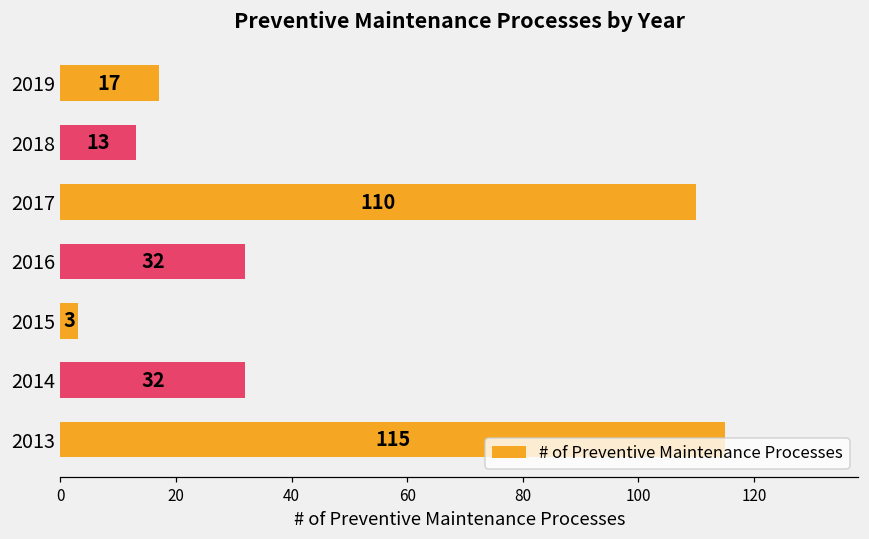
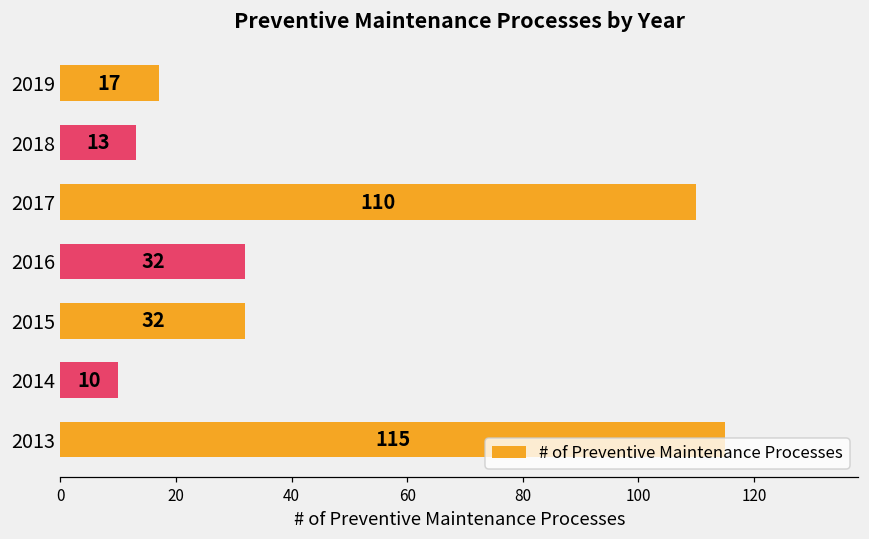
  {
    "2019": 17,
    "2018": 13,
    "2017": 110,
    "2016": 32,
-   "2015": 3,
-   "2014": 32
+   "2015": 32,
+   "2014": 10
  }
